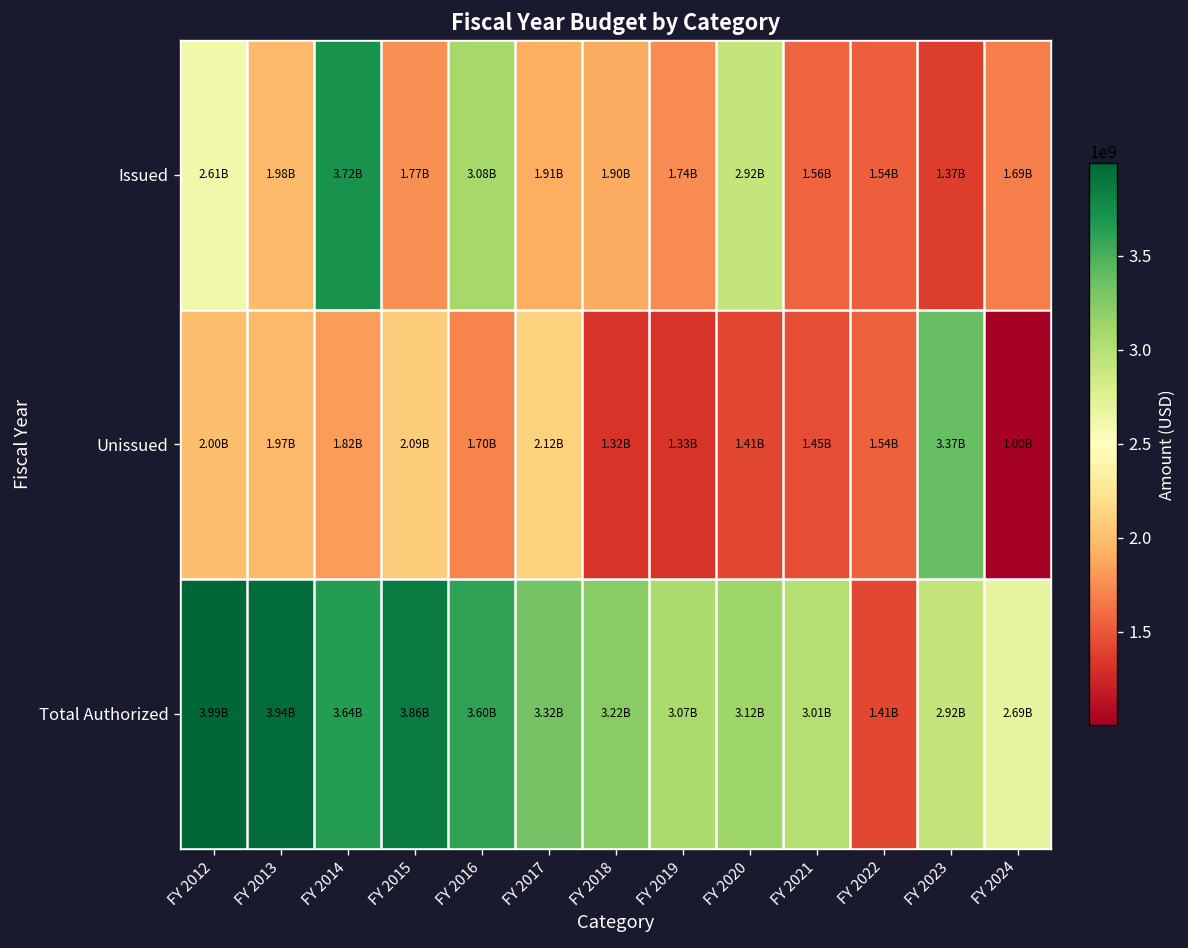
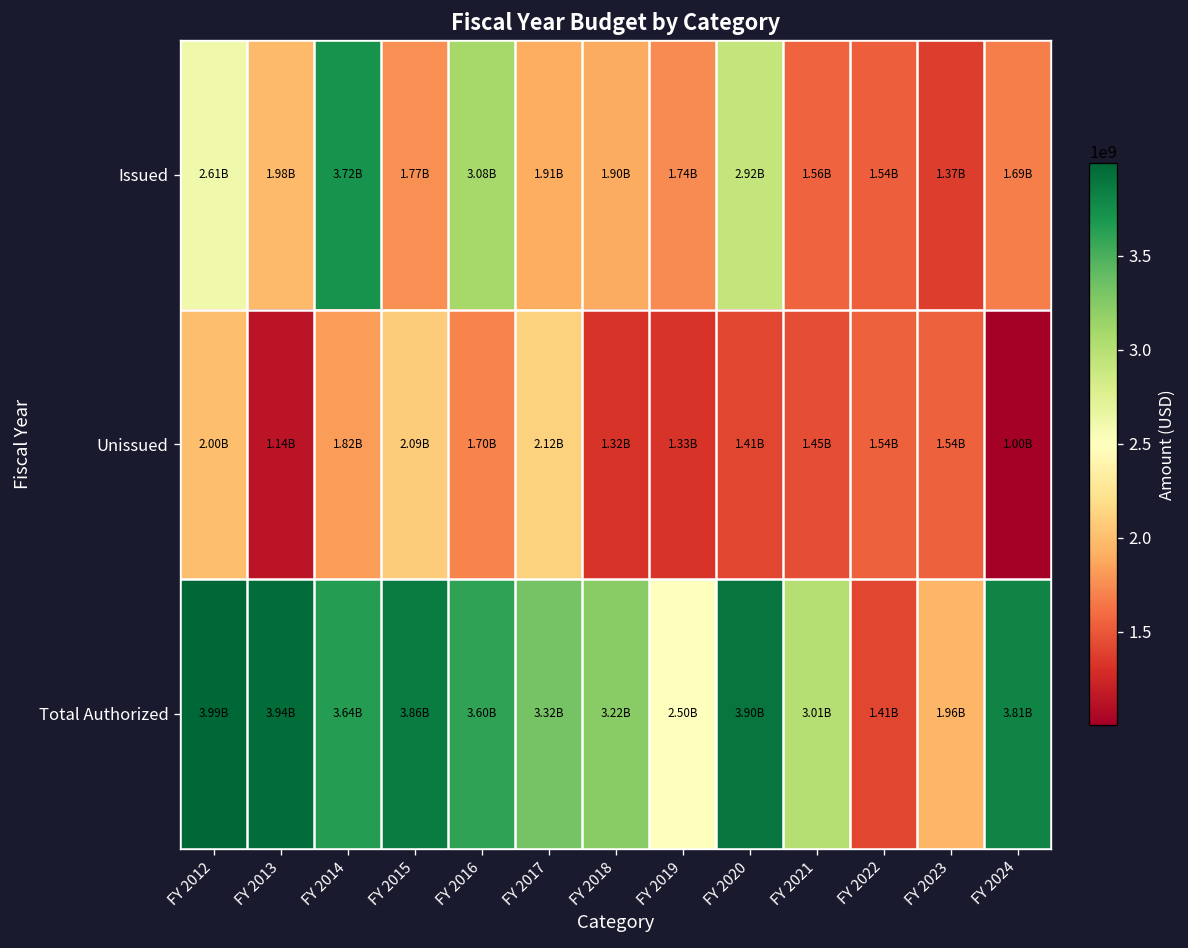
  {
    "Issued": {
      "FY 2012": "2.61B",
      "FY 2013": "1.98B",
      "FY 2014": "3.72B",
      "FY 2015": "1.77B",
      "FY 2016": "3.08B",
      "FY 2017": "1.91B",
      "FY 2018": "1.90B",
      "FY 2019": "1.74B",
      "FY 2020": "2.92B",
      "FY 2021": "1.56B",
      "FY 2022": "1.54B",
      "FY 2023": "1.37B",
      "FY 2024": "1.69B"
    },
    "Unissued": {
      "FY 2012": "2.00B",
-     "FY 2013": "1.97B",
+     "FY 2013": "1.14B",
      "FY 2014": "1.82B",
      "FY 2015": "2.09B",
      "FY 2016": "1.70B",
      "FY 2017": "2.12B",
      "FY 2018": "1.32B",
      "FY 2019": "1.33B",
      "FY 2020": "1.41B",
      "FY 2021": "1.45B",
      "FY 2022": "1.54B",
-     "FY 2023": "3.37B",
+     "FY 2023": "1.54B",
      "FY 2024": "1.00B"
    },
    "Total Authorized": {
      "FY 2012": "3.99B",
      "FY 2013": "3.94B",
      "FY 2014": "3.64B",
      "FY 2015": "3.86B",
      "FY 2016": "3.60B",
      "FY 2017": "3.32B",
      "FY 2018": "3.22B",
-     "FY 2019": "3.07B",
-     "FY 2020": "3.12B",
+     "FY 2019": "2.50B",
+     "FY 2020": "3.90B",
      "FY 2021": "3.01B",
      "FY 2022": "1.41B",
-     "FY 2023": "2.92B",
-     "FY 2024": "2.69B"
+     "FY 2023": "1.96B",
+     "FY 2024": "3.81B"
    }
  }
